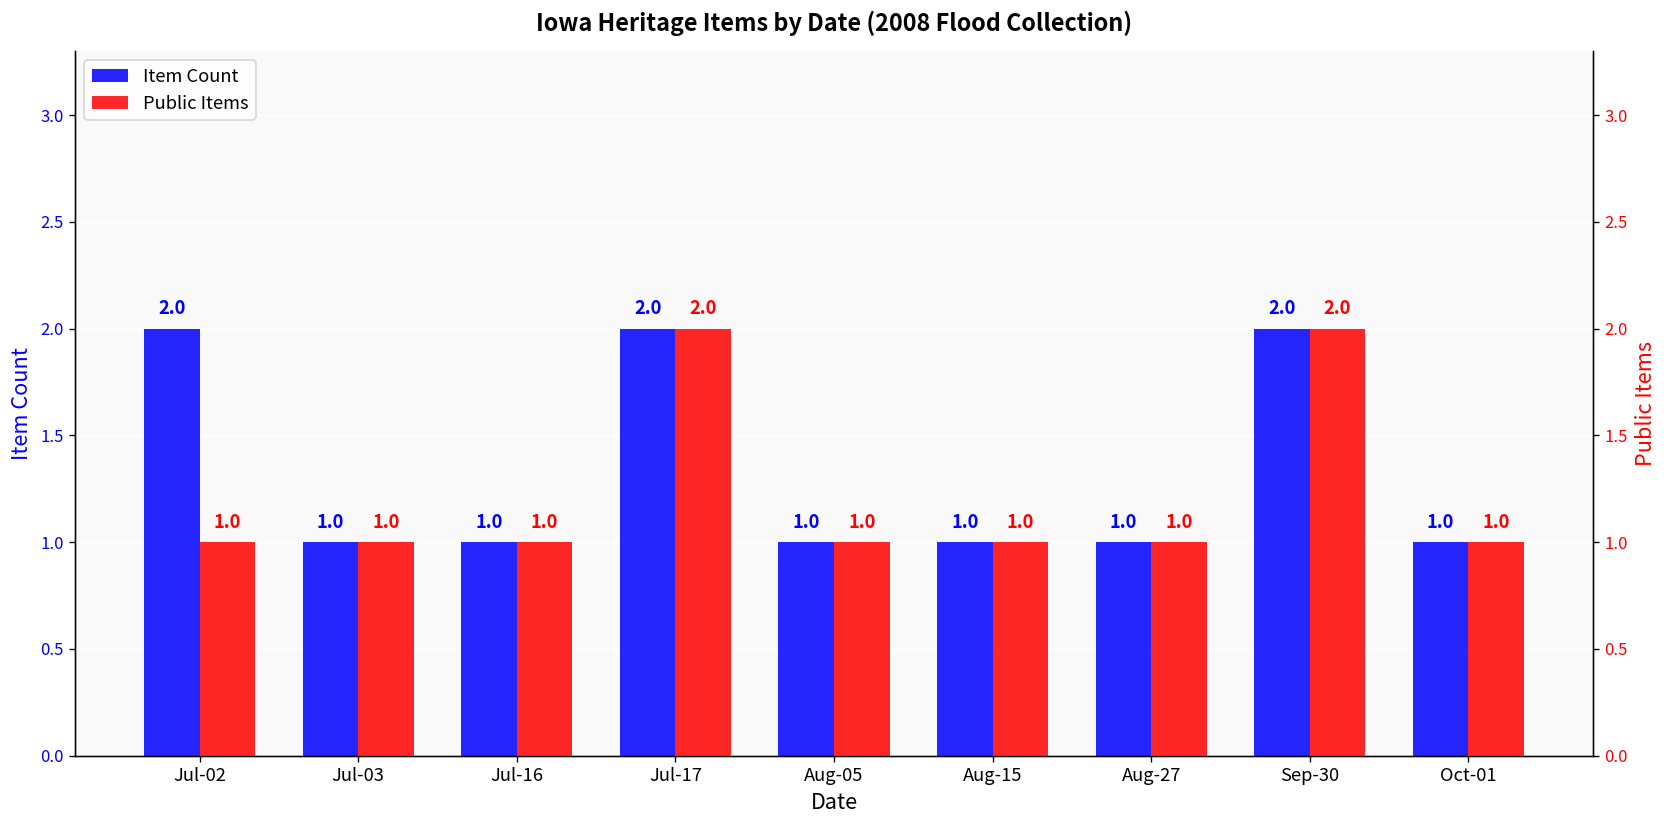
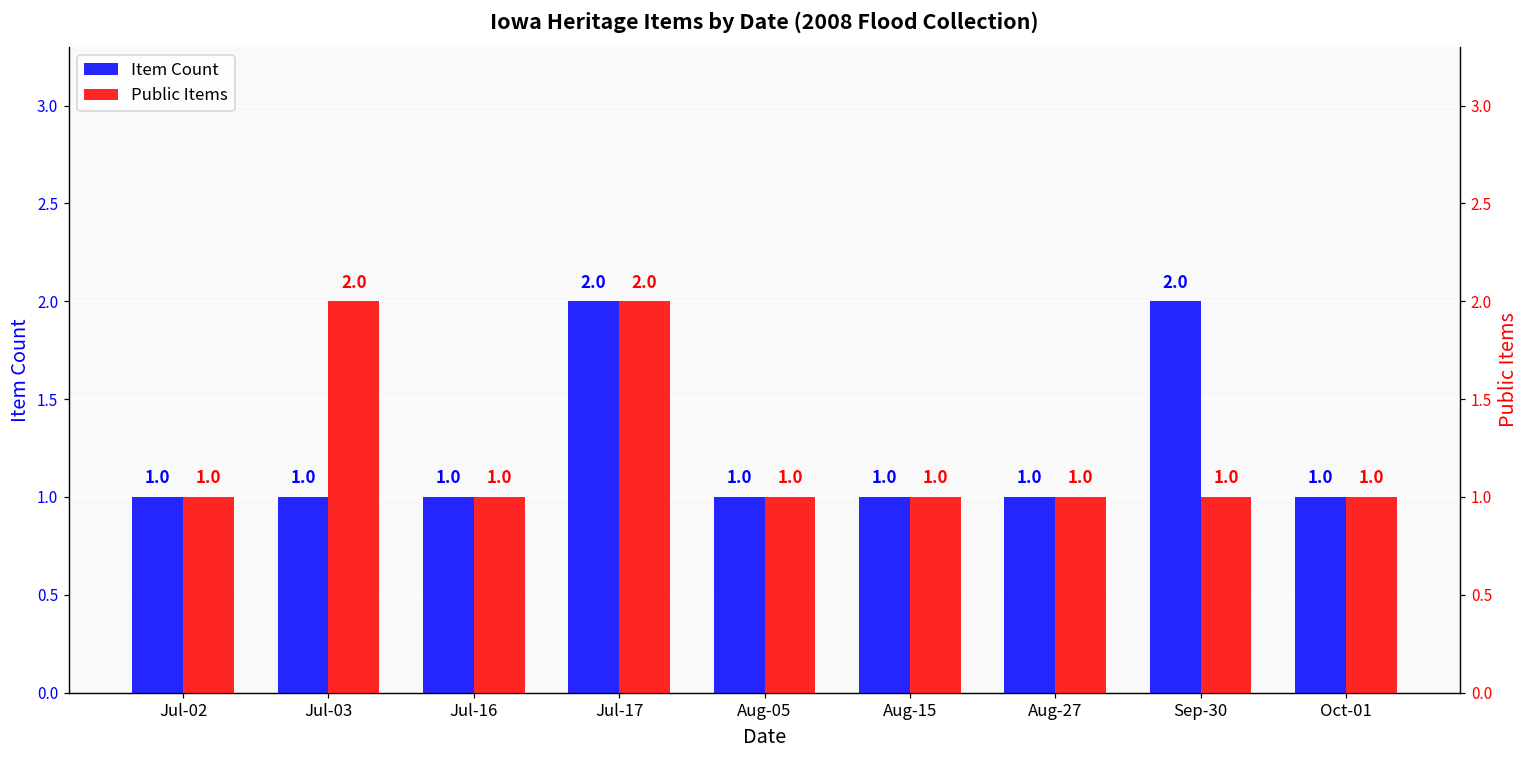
  {
    "Item Count": {
-     "Jul-02": 2.0,
+     "Jul-02": 1.0,
      "Jul-03": 1.0,
      "Jul-16": 1.0,
      "Jul-17": 2.0,
      "Aug-05": 1.0,
      "Aug-15": 1.0,
      "Aug-27": 1.0,
      "Sep-30": 2.0,
      "Oct-01": 1.0
    },
    "Public Items": {
      "Jul-02": 1.0,
-     "Jul-03": 1.0,
+     "Jul-03": 2.0,
      "Jul-16": 1.0,
      "Jul-17": 2.0,
      "Aug-05": 1.0,
      "Aug-15": 1.0,
      "Aug-27": 1.0,
-     "Sep-30": 2.0,
+     "Sep-30": 1.0,
      "Oct-01": 1.0
    }
  }
